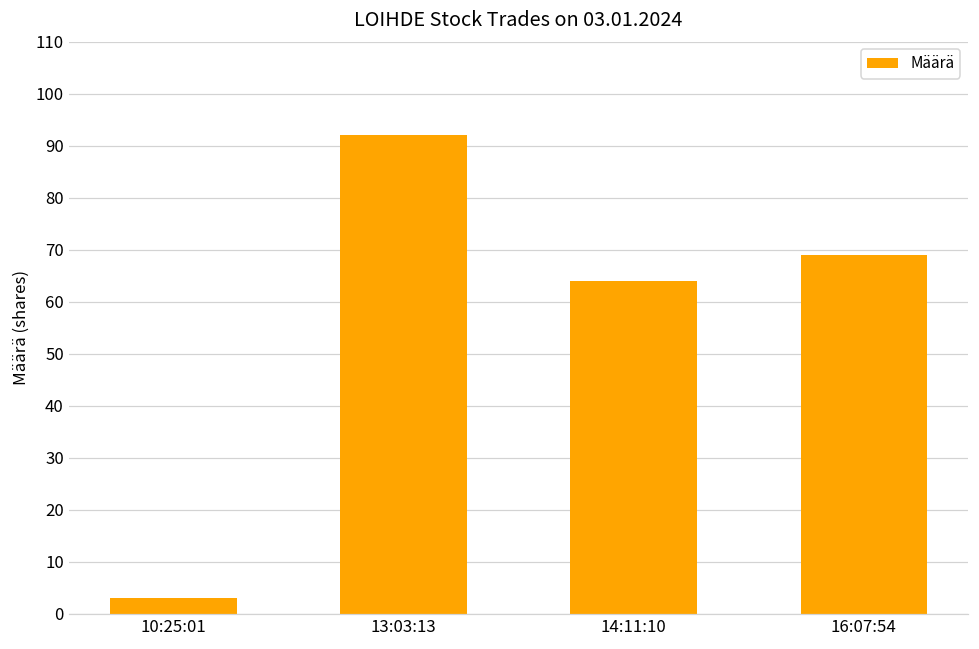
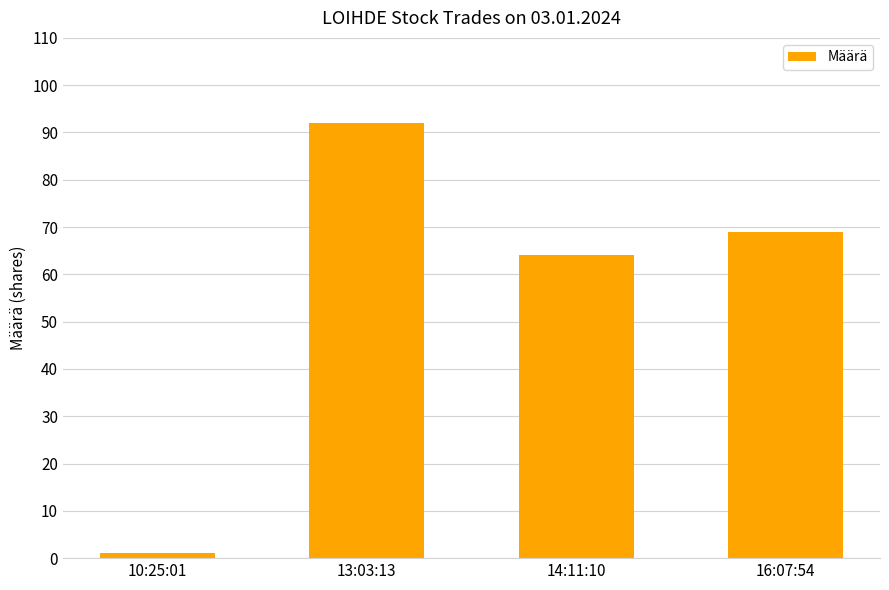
  {
-   "10:25:01": 3,
+   "10:25:01": 1,
    "13:03:13": 92,
    "14:11:10": 64,
    "16:07:54": 69
  }
